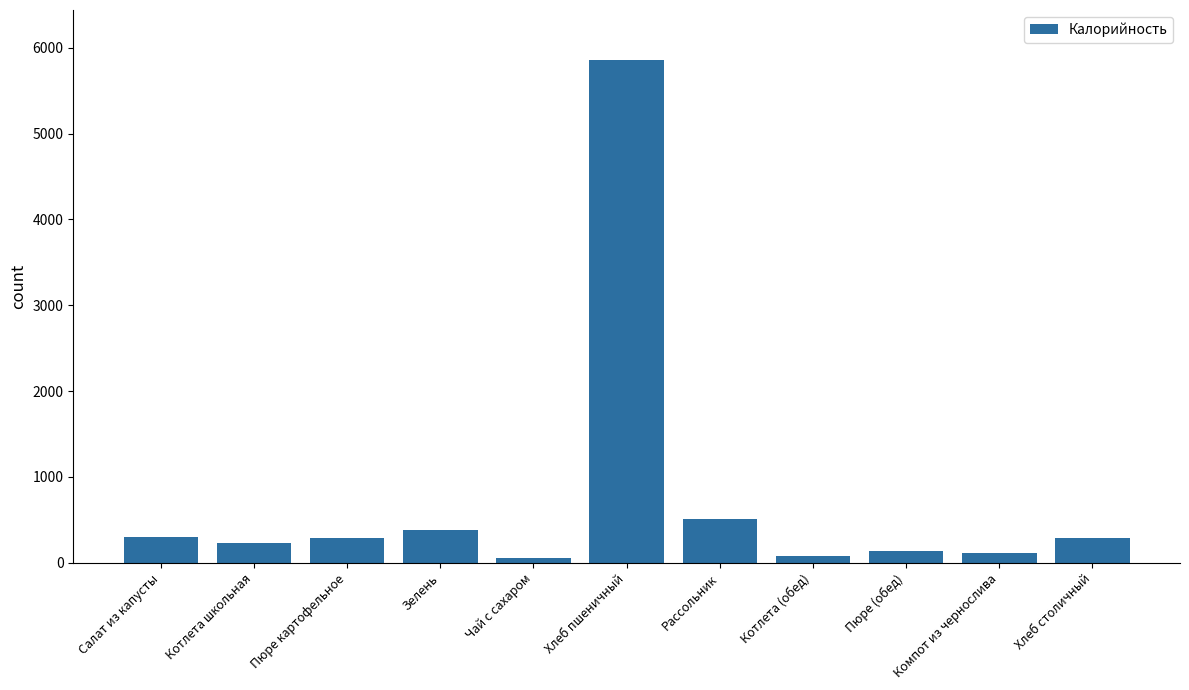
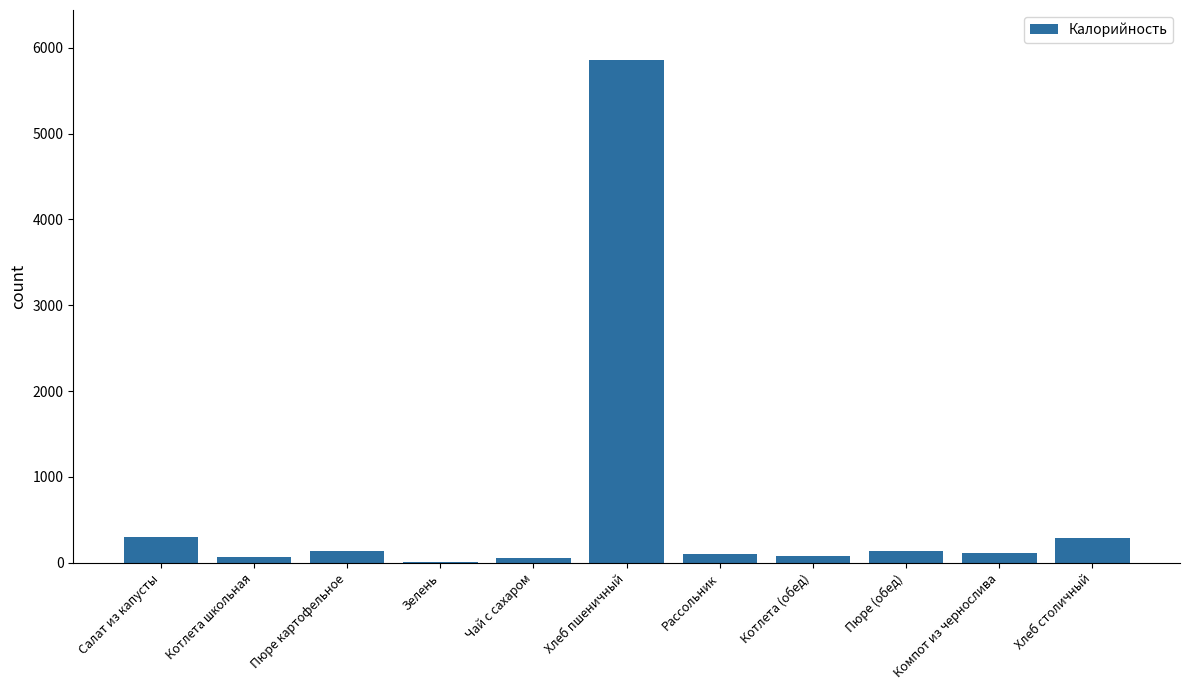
  {
    "Салат из капусты": 300,
-   "Котлета школьная": 200,
-   "Пюре картофельное": 300,
-   "Зелень": 400,
+   "Котлета школьная": 100,
+   "Пюре картофельное": 100,
+   "Зелень": 0,
    "Чай с сахаром": 100,
    "Хлеб пшеничный": 5900,
-   "Рассольник": 500,
+   "Рассольник": 100,
    "Котлета (обед)": 100,
    "Пюре (обед)": 100,
    "Компот из чернослива": 100,
    "Хлеб столичный": 300
  }
